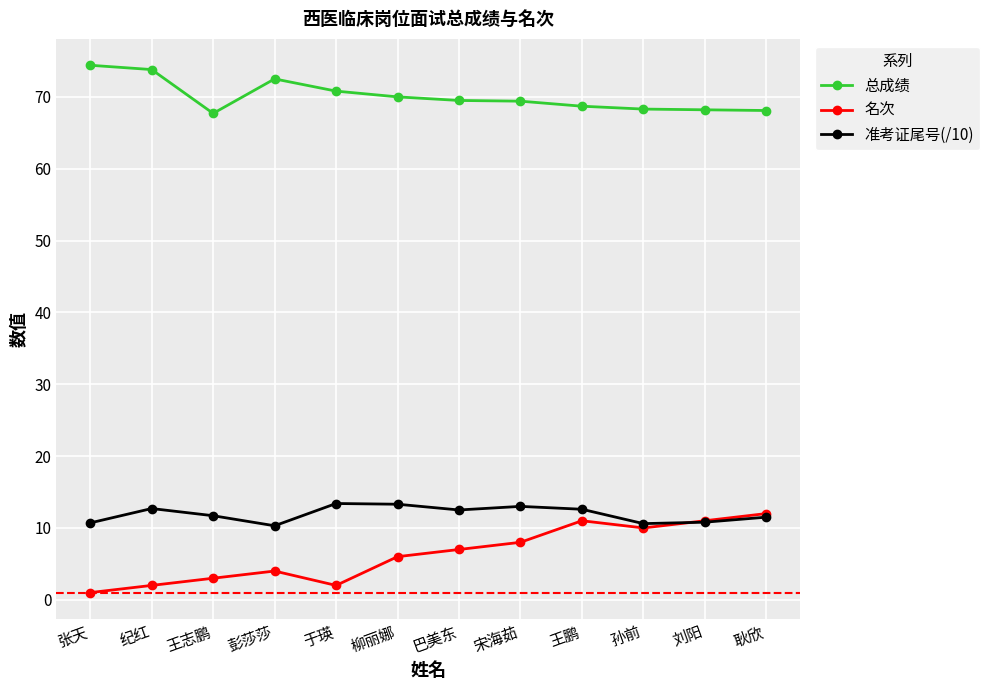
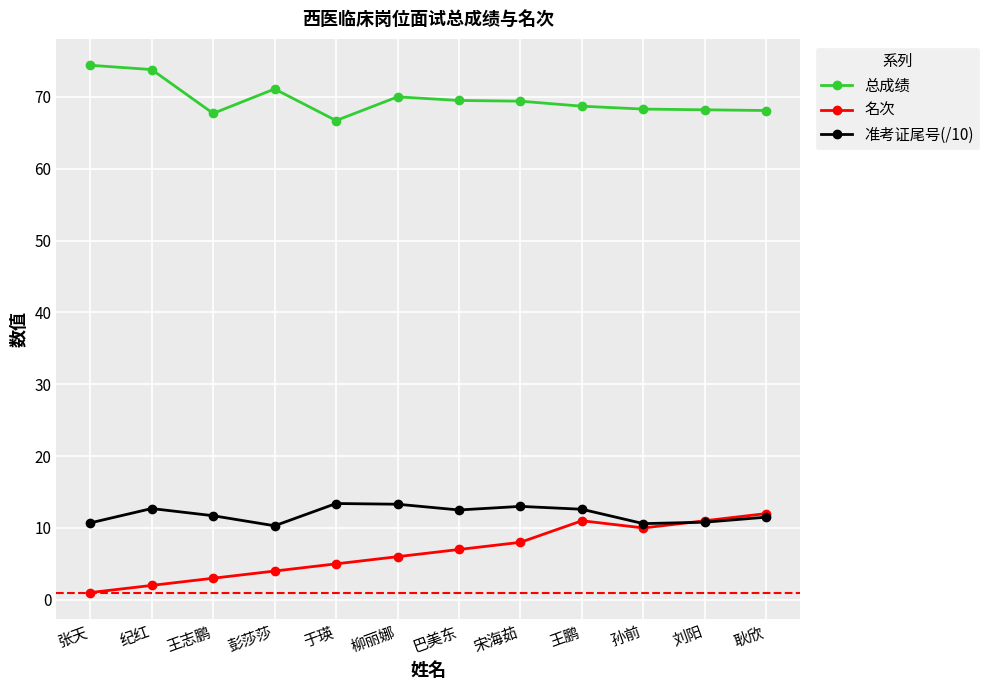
  {
    "总成绩": {
      "张天": 74,
      "纪红": 74,
      "王志鹏": 68,
-     "彭莎莎": 73,
-     "于瑛": 71,
+     "彭莎莎": 71,
+     "于瑛": 67,
      "柳丽娜": 70,
      "巴美东": 70,
      "宋海茹": 69,
      "王鹏": 69,
      "孙前": 68,
      "刘阳": 68,
      "耿欣": 68
    },
    "名次": {
      "张天": 1,
      "纪红": 2,
      "王志鹏": 3,
      "彭莎莎": 4,
-     "于瑛": 2,
+     "于瑛": 5,
      "柳丽娜": 6,
      "巴美东": 7,
      "宋海茹": 8,
      "王鹏": 11,
      "孙前": 10,
      "耿欣": 12
    },
    "准考证尾号(/10)": {
      "张天": 11,
      "纪红": 13,
      "王志鹏": 12,
      "彭莎莎": 10,
      "于瑛": 13,
      "柳丽娜": 13,
      "巴美东": 13,
      "宋海茹": 13,
      "王鹏": 13,
      "孙前": 11,
      "耿欣": 12
    }
  }
